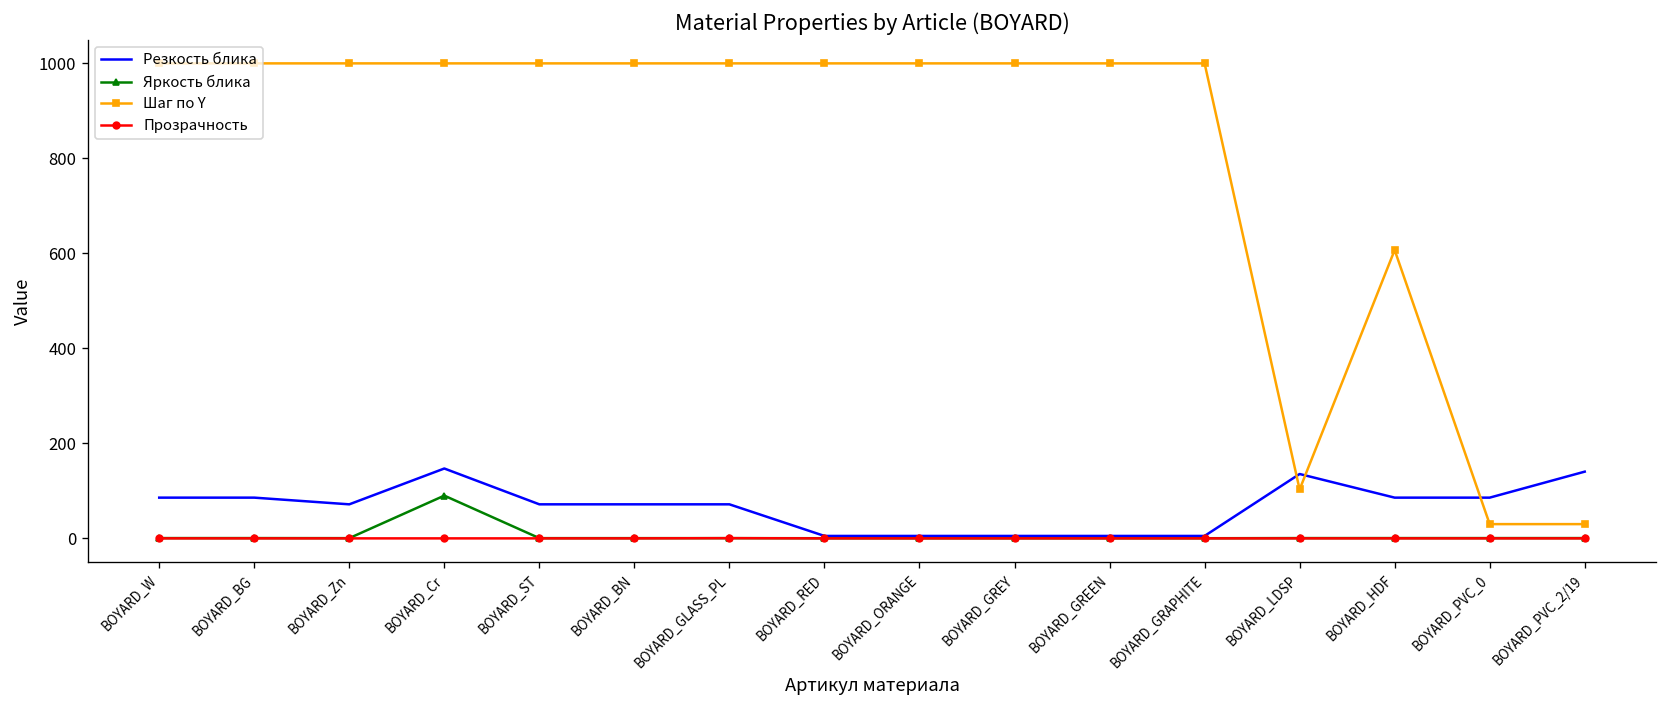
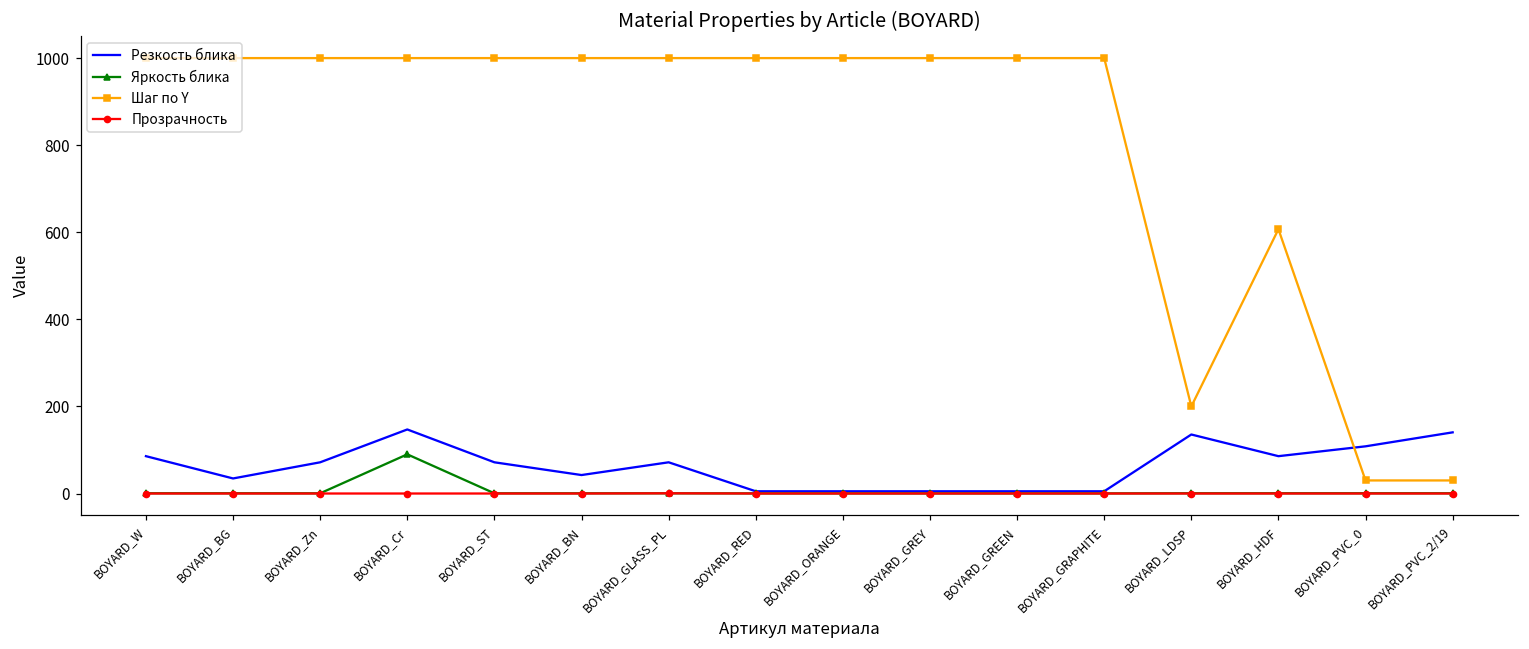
  {
    "Резкость блика": {
      "BOYARD_W": 90,
-     "BOYARD_BG": 90,
+     "BOYARD_BG": 30,
      "BOYARD_Zn": 70,
      "BOYARD_Cr": 150,
      "BOYARD_ST": 70,
-     "BOYARD_BN": 70,
+     "BOYARD_BN": 40,
      "BOYARD_GLASS_PL": 70,
      "BOYARD_LDSP": 140,
      "BOYARD_HDF": 90,
-     "BOYARD_PVC_0": 90,
+     "BOYARD_PVC_0": 110,
      "BOYARD_PVC_2/19": 140
    },
    "Яркость блика": {
      "BOYARD_Cr": 90
    },
    "Шаг по Y": {
      "BOYARD_Zn": 1000,
      "BOYARD_Cr": 1000,
      "BOYARD_ST": 1000,
      "BOYARD_BN": 1000,
      "BOYARD_GLASS_PL": 1000,
      "BOYARD_RED": 1000,
      "BOYARD_ORANGE": 1000,
      "BOYARD_GREY": 1000,
      "BOYARD_GREEN": 1000,
      "BOYARD_GRAPHITE": 1000,
-     "BOYARD_LDSP": 100,
+     "BOYARD_LDSP": 200,
      "BOYARD_HDF": 610,
      "BOYARD_PVC_0": 30,
      "BOYARD_PVC_2/19": 30
    },
    "Прозрачность": {
      "BOYARD_Cr": 0
    }
  }
